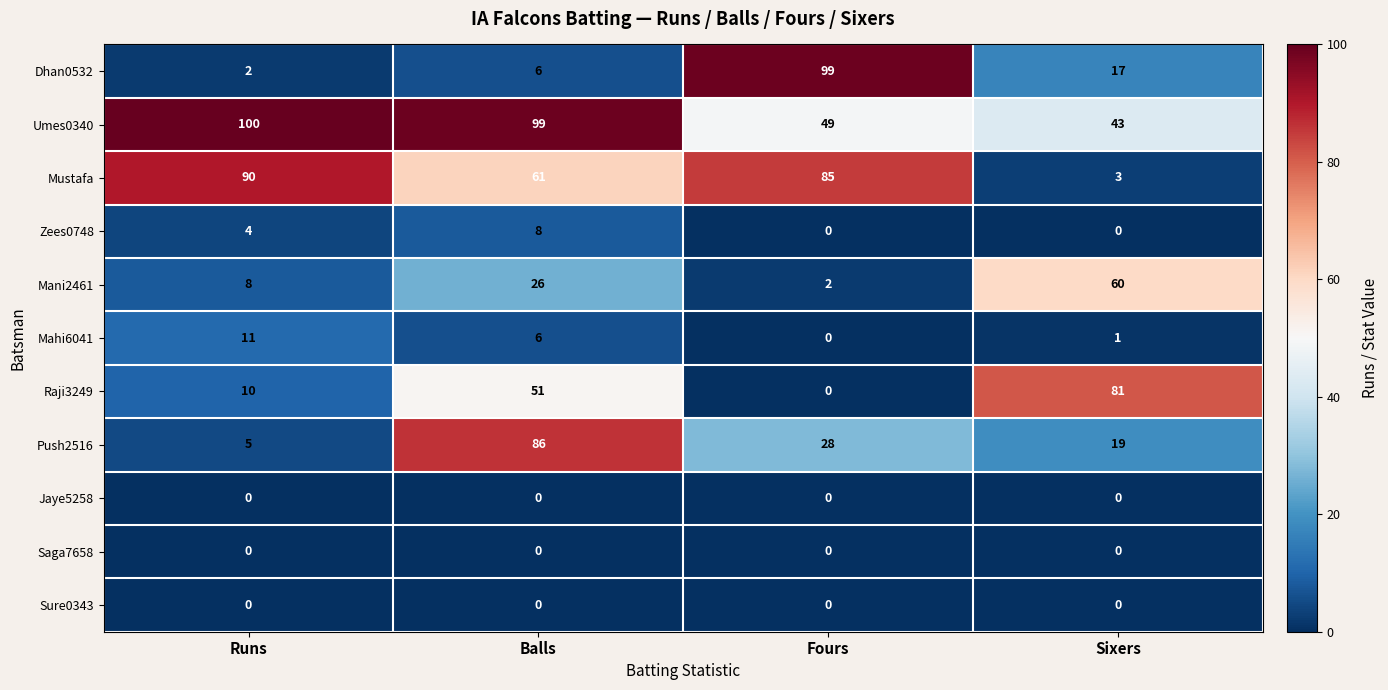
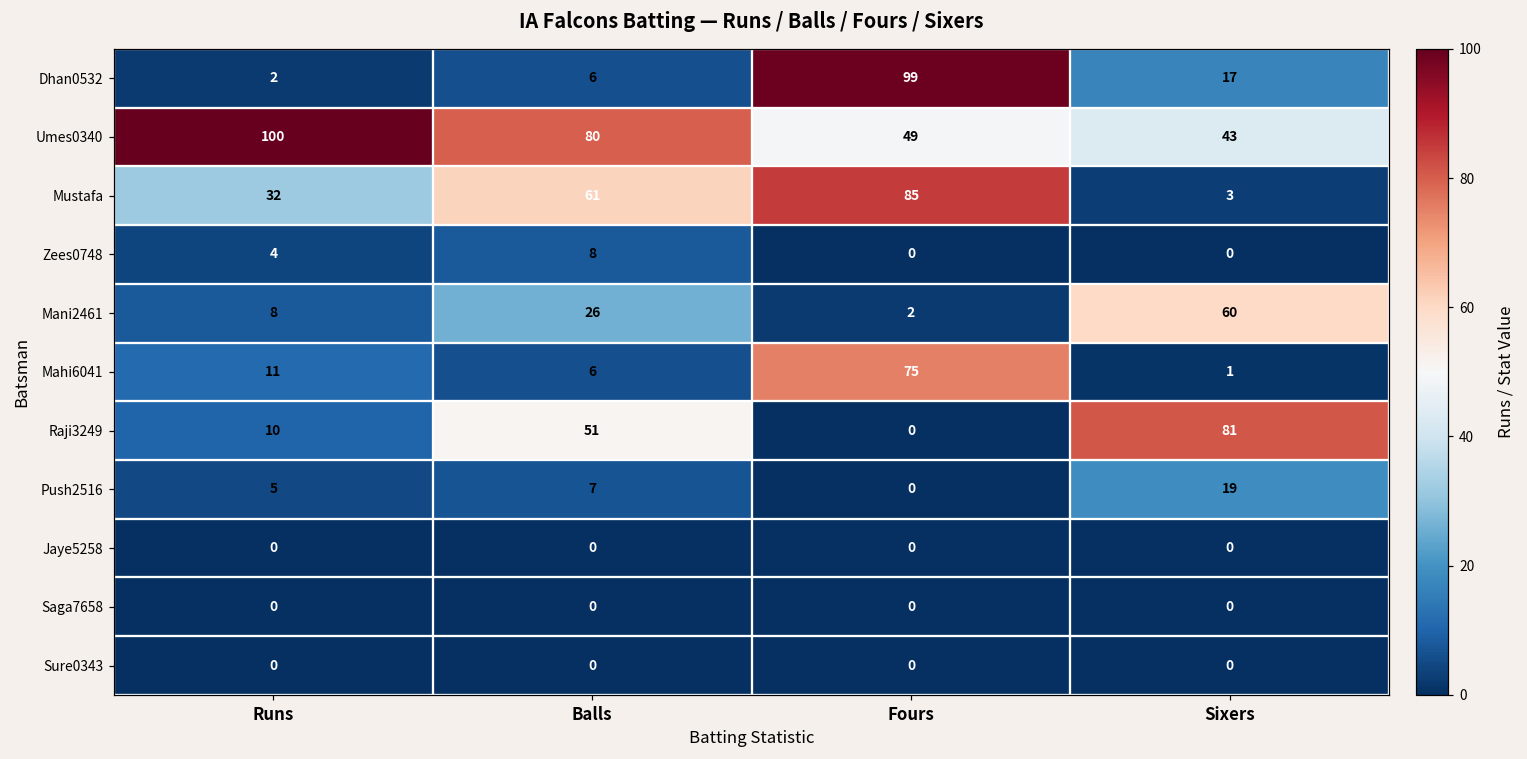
  {
    "Dhan0532": {
      "Runs": 2,
      "Balls": 6,
      "Fours": 99,
      "Sixers": 17
    },
    "Umes0340": {
      "Runs": 100,
-     "Balls": 99,
+     "Balls": 80,
      "Fours": 49,
      "Sixers": 43
    },
    "Mustafa": {
-     "Runs": 90,
+     "Runs": 32,
      "Balls": 61,
      "Fours": 85,
      "Sixers": 3
    },
    "Zees0748": {
      "Runs": 4,
      "Balls": 8,
      "Fours": 0,
      "Sixers": 0
    },
    "Mani2461": {
      "Runs": 8,
      "Balls": 26,
      "Fours": 2,
      "Sixers": 60
    },
    "Mahi6041": {
      "Runs": 11,
      "Balls": 6,
-     "Fours": 0,
+     "Fours": 75,
      "Sixers": 1
    },
    "Raji3249": {
      "Runs": 10,
      "Balls": 51,
      "Fours": 0,
      "Sixers": 81
    },
    "Push2516": {
      "Runs": 5,
-     "Balls": 86,
-     "Fours": 28,
+     "Balls": 7,
+     "Fours": 0,
      "Sixers": 19
    },
    "Jaye5258": {
      "Runs": 0,
      "Balls": 0,
      "Fours": 0,
      "Sixers": 0
    },
    "Saga7658": {
      "Runs": 0,
      "Balls": 0,
      "Fours": 0,
      "Sixers": 0
    },
    "Sure0343": {
      "Runs": 0,
      "Balls": 0,
      "Fours": 0,
      "Sixers": 0
    }
  }
